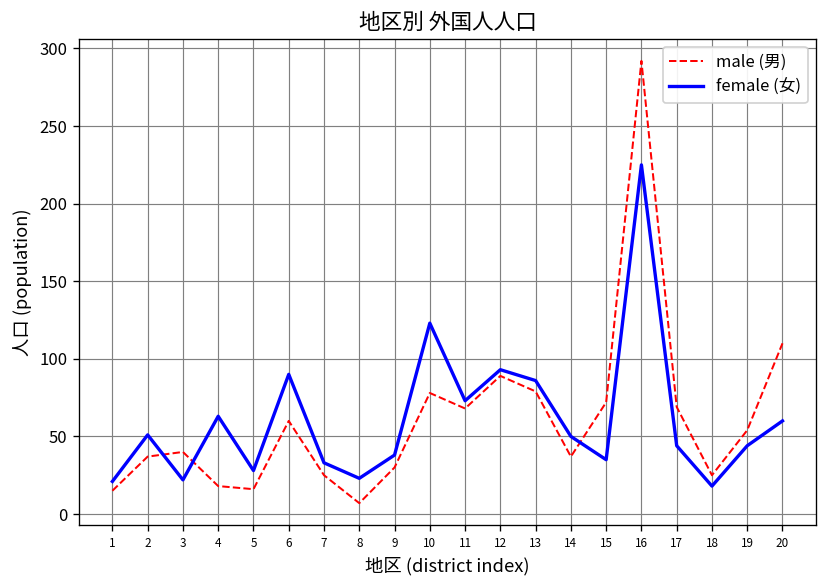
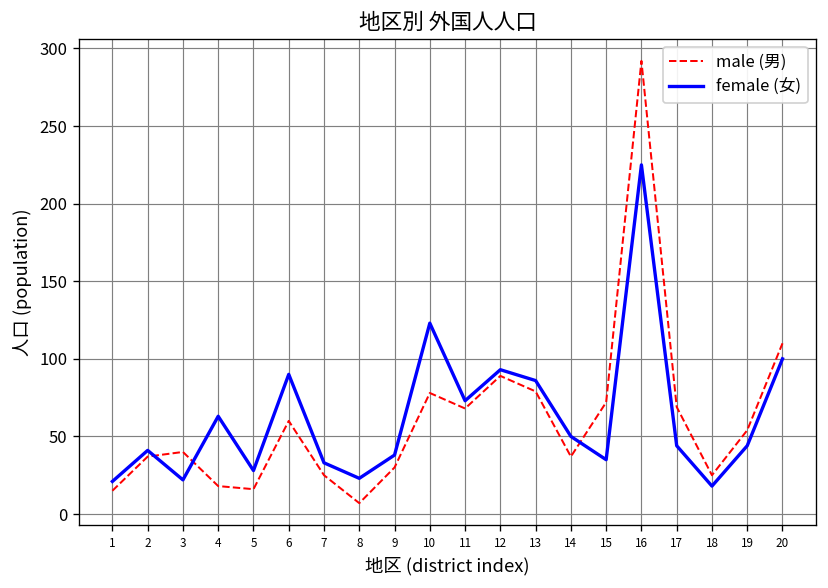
  {
    "male (男)": {
      "1": 15,
      "2": 37,
      "3": 40,
      "4": 18,
      "5": 16,
      "6": 60,
      "7": 25,
      "8": 7,
      "9": 30,
      "10": 78,
      "11": 68,
      "12": 89,
      "13": 79,
      "14": 37,
      "15": 72,
      "16": 292,
      "17": 69,
      "18": 25,
      "19": 54,
      "20": 110
    },
    "female (女)": {
      "1": 21,
-     "2": 51,
+     "2": 41,
      "3": 22,
      "4": 63,
      "5": 28,
      "6": 90,
      "7": 33,
      "8": 23,
      "9": 38,
      "10": 123,
      "11": 73,
      "12": 93,
      "13": 86,
      "14": 50,
      "15": 35,
      "16": 225,
      "17": 44,
      "18": 18,
      "19": 44,
-     "20": 60
+     "20": 100
    }
  }
